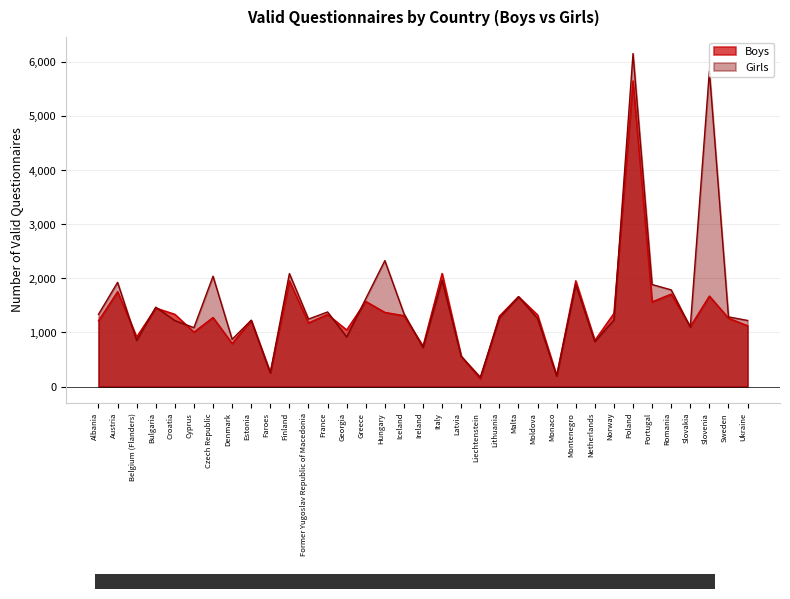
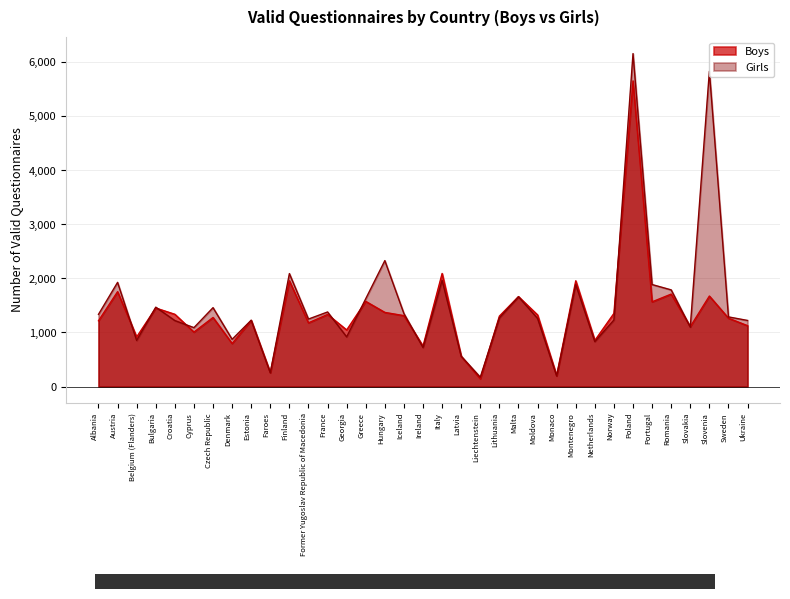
  {
    "Boys": {
      "Albania": "1,200",
      "Austria": "1,800",
      "Belgium (Flanders)": "900",
      "Croatia": "1,300",
      "Cyprus": "1,000",
      "Czech Republic": "1,300",
      "Denmark": "800",
      "Finland": "2,000",
      "Former Yugoslav Republic of Macedonia": "1,200",
      "Georgia": "1,000",
      "Greece": "1,600",
      "Hungary": "1,400",
      "Italy": "2,100",
      "Moldova": "1,300",
      "Montenegro": "2,000",
      "Norway": "1,400",
      "Poland": "5,700",
      "Portugal": "1,600",
      "Romania": "1,700",
      "Slovenia": "1,700",
      "Ukraine": "1,100"
    },
    "Girls": {
      "Albania": "1,300",
      "Austria": "1,900",
      "Belgium (Flanders)": "900",
      "Croatia": "1,200",
      "Cyprus": "1,100",
-     "Czech Republic": "2,000",
+     "Czech Republic": "1,500",
      "Denmark": "900",
      "Finland": "2,100",
      "Former Yugoslav Republic of Macedonia": "1,200",
      "Georgia": "900",
      "Greece": "1,600",
      "Hungary": "2,300",
      "Italy": "2,000",
      "Moldova": "1,300",
      "Montenegro": "1,900",
      "Norway": "1,200",
      "Poland": "6,200",
      "Portugal": "1,900",
      "Romania": "1,800",
      "Ukraine": "1,200"
    }
  }
